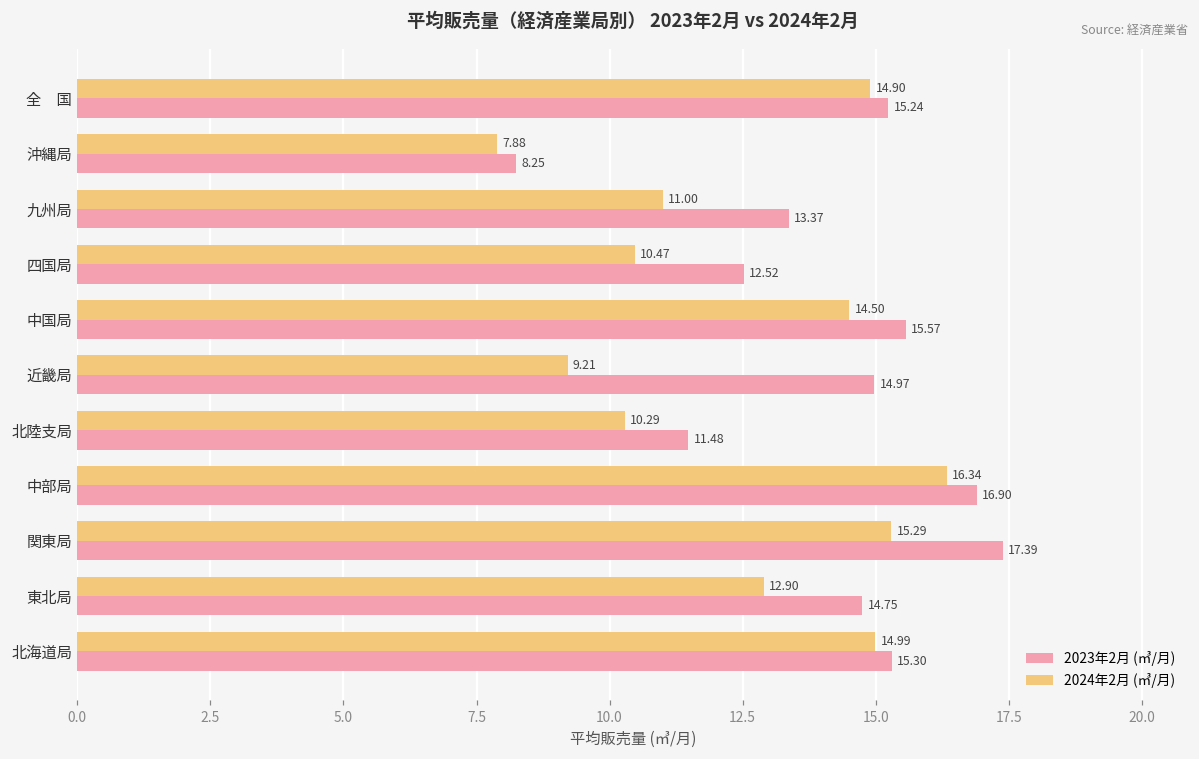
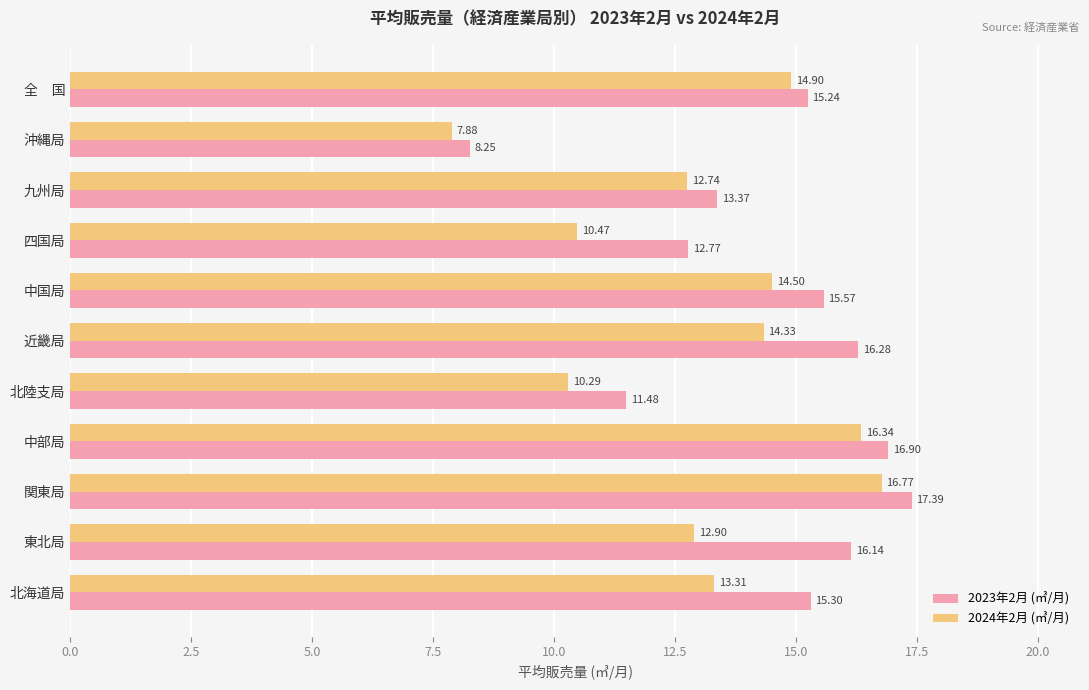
  {
    "2023年2月 (㎥/月)": {
      "全 国": 15.24,
      "沖縄局": 8.25,
      "九州局": 13.37,
-     "四国局": 12.52,
+     "四国局": 12.77,
      "中国局": 15.57,
-     "近畿局": 14.97,
+     "近畿局": 16.28,
      "北陸支局": 11.48,
      "中部局": 16.90,
      "関東局": 17.39,
-     "東北局": 14.75,
+     "東北局": 16.14,
      "北海道局": 15.30
    },
    "2024年2月 (㎥/月)": {
      "全 国": 14.90,
      "沖縄局": 7.88,
-     "九州局": 11.00,
+     "九州局": 12.74,
      "四国局": 10.47,
      "中国局": 14.50,
-     "近畿局": 9.21,
+     "近畿局": 14.33,
      "北陸支局": 10.29,
      "中部局": 16.34,
-     "関東局": 15.29,
+     "関東局": 16.77,
      "東北局": 12.90,
-     "北海道局": 14.99
+     "北海道局": 13.31
    }
  }
